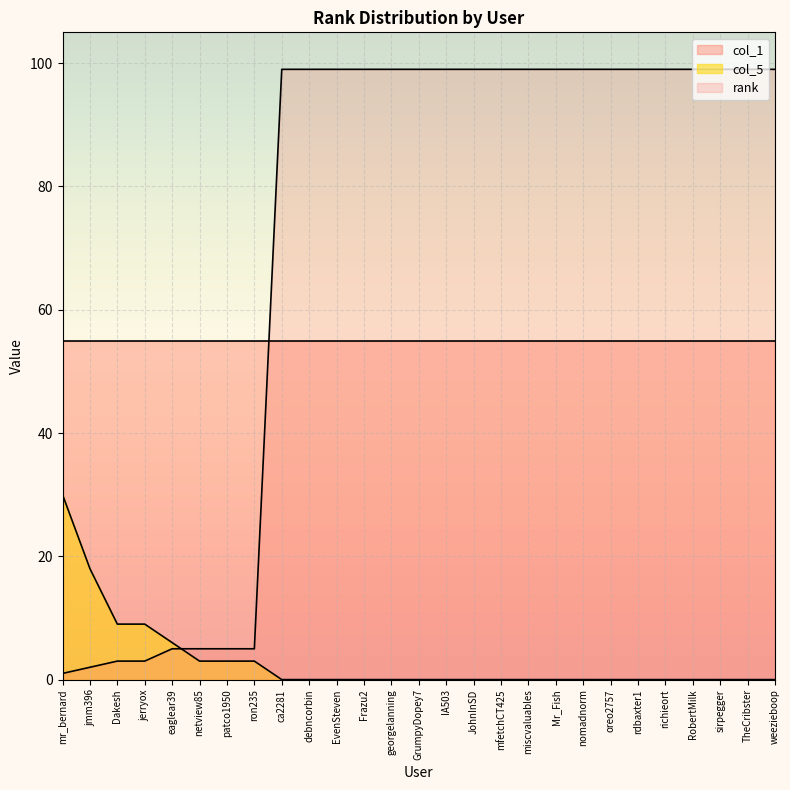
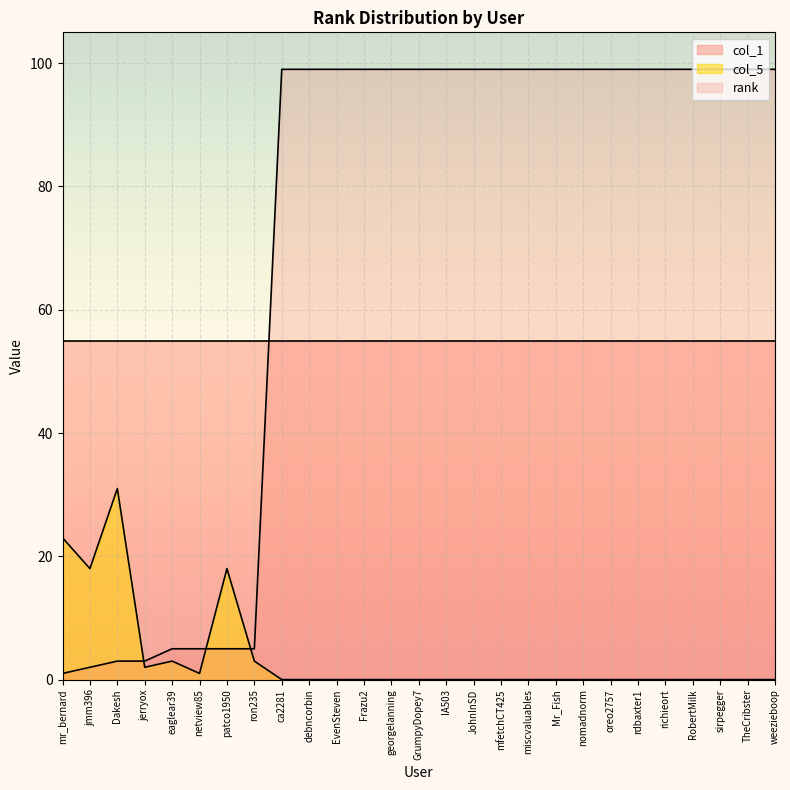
  {
    "col_5": {
-     "mr_bernard": 30,
+     "mr_bernard": 23,
      "jmm396": 18,
-     "Dakesh": 9,
-     "jerryox": 9,
-     "eaglear39": 6,
-     "netview85": 3,
-     "patco1950": 3,
+     "Dakesh": 31,
+     "jerryox": 2,
+     "eaglear39": 3,
+     "netview85": 1,
+     "patco1950": 18,
      "ron235": 3,
      "ca2281": 0,
      "debncorbin": 0,
      "EvenSteven": 0,
      "Frazu2": 0,
      "georgelanning": 0,
      "GrumpyDopey7": 0,
      "IA503": 0,
      "JohnInSD": 0,
      "mfetchCT425": 0,
      "miscvaluables": 0,
      "Mr_Fish": 0,
      "nomadnorm": 0,
      "oreo2757": 0,
      "rdbaxter1": 0,
      "richieort": 0,
      "RobertMilk": 0,
      "sirpegger": 0,
      "TheCribster": 0,
      "weezieboop": 0
    }
  }
